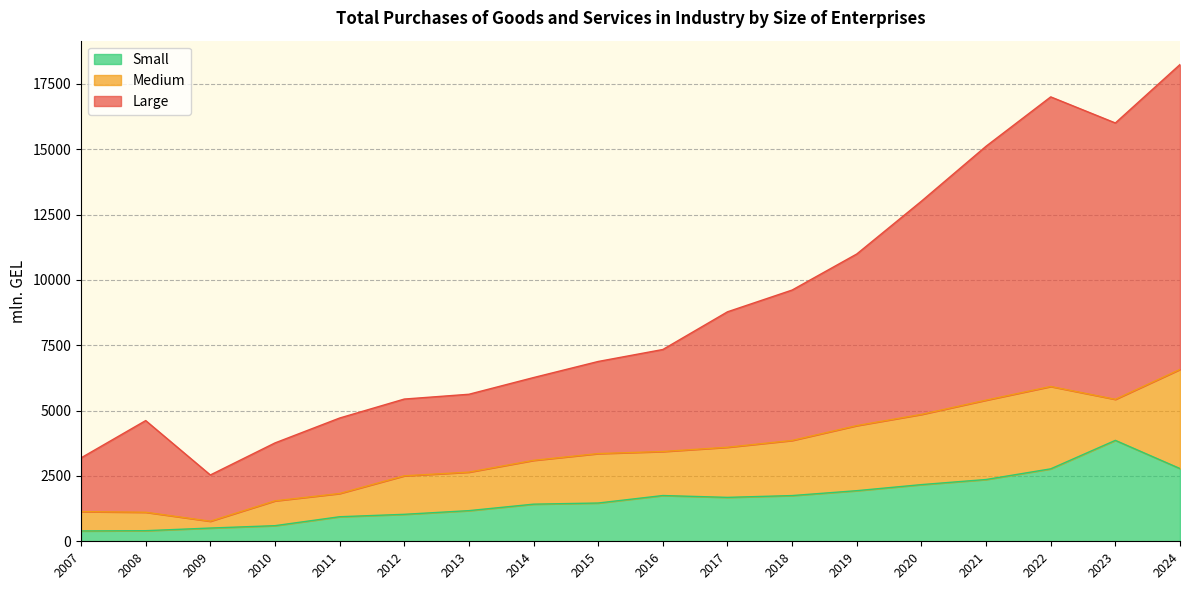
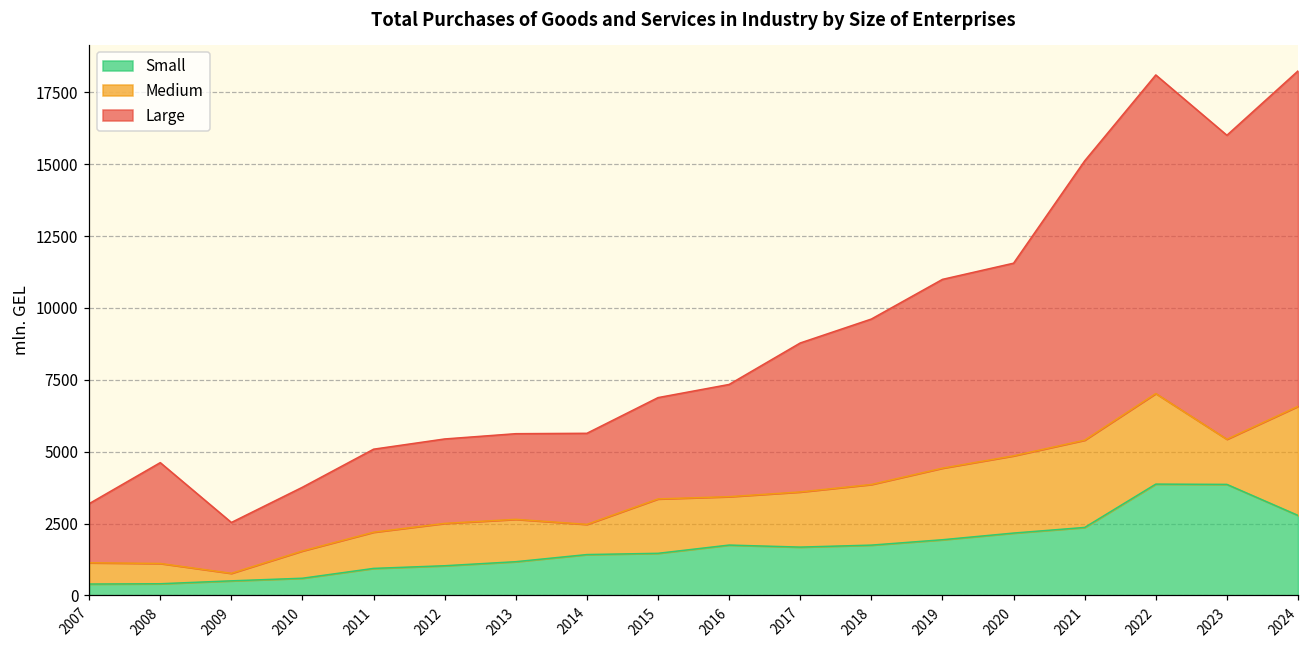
  {
    "Small": {
      "2007": 400,
      "2008": 400,
      "2009": 500,
      "2010": 600,
      "2011": 900,
      "2012": 1000,
      "2013": 1200,
      "2014": 1400,
      "2015": 1500,
      "2016": 1800,
      "2017": 1700,
      "2018": 1700,
      "2019": 1900,
      "2020": 2200,
      "2021": 2400,
-     "2022": 2800,
+     "2022": 3900,
      "2023": 3900,
      "2024": 2800
    },
    "Medium": {
      "2007": 700,
      "2008": 700,
      "2009": 300,
      "2010": 900,
-     "2011": 900,
+     "2011": 1300,
      "2012": 1500,
      "2013": 1500,
-     "2014": 1700,
+     "2014": 1100,
      "2015": 1900,
      "2016": 1700,
      "2017": 1900,
      "2018": 2100,
      "2019": 2500,
      "2020": 2700,
      "2021": 3000,
      "2022": 3200,
      "2023": 1600,
      "2024": 3800
    },
    "Large": {
      "2007": 2100,
      "2008": 3500,
      "2009": 1800,
      "2010": 2200,
      "2011": 2900,
      "2012": 2900,
      "2013": 3000,
      "2014": 3200,
      "2015": 3500,
      "2016": 3900,
      "2017": 5200,
      "2018": 5800,
      "2019": 6600,
-     "2020": 8200,
+     "2020": 6700,
      "2021": 9700,
      "2022": 11100,
      "2023": 10600,
      "2024": 11700
    }
  }
